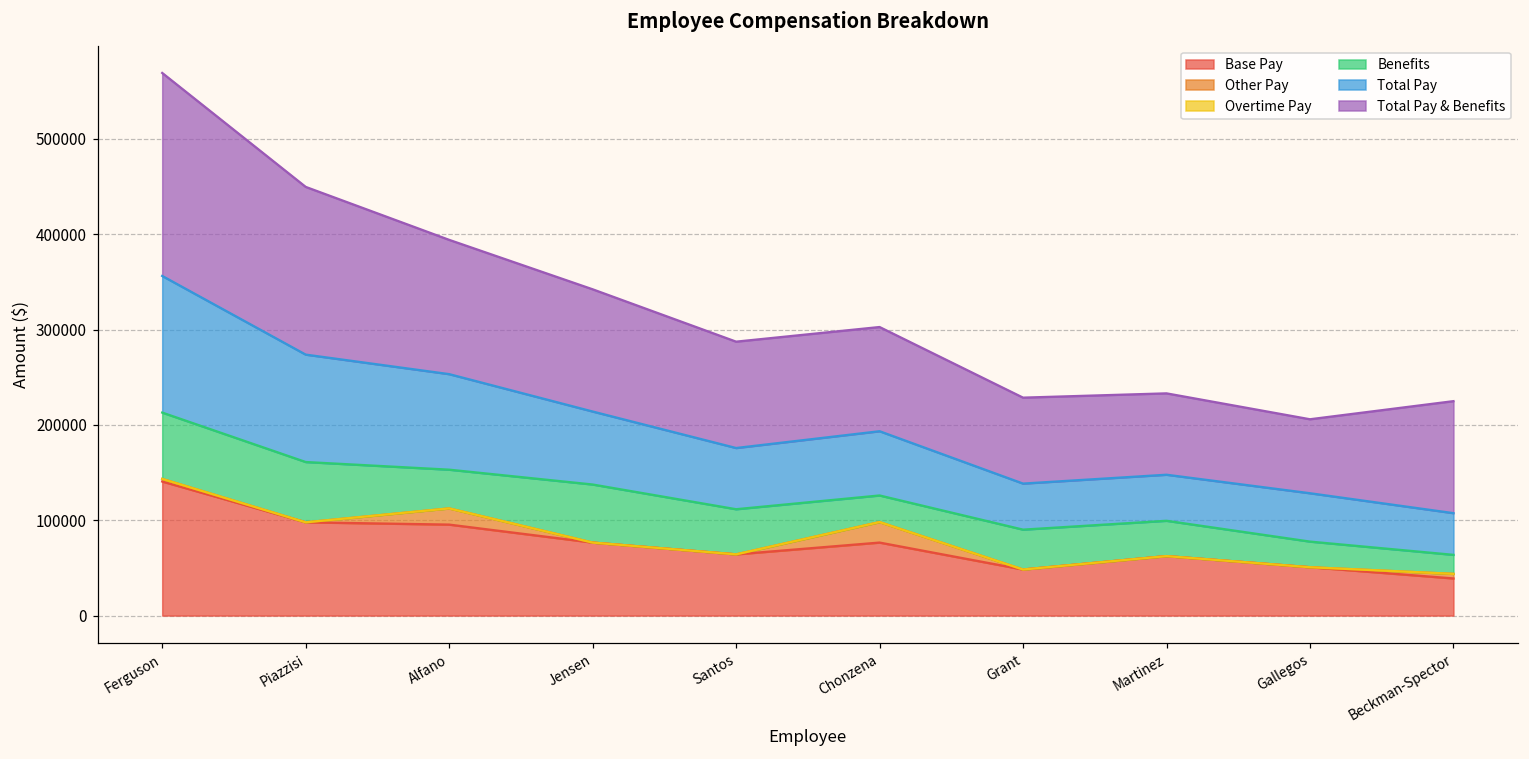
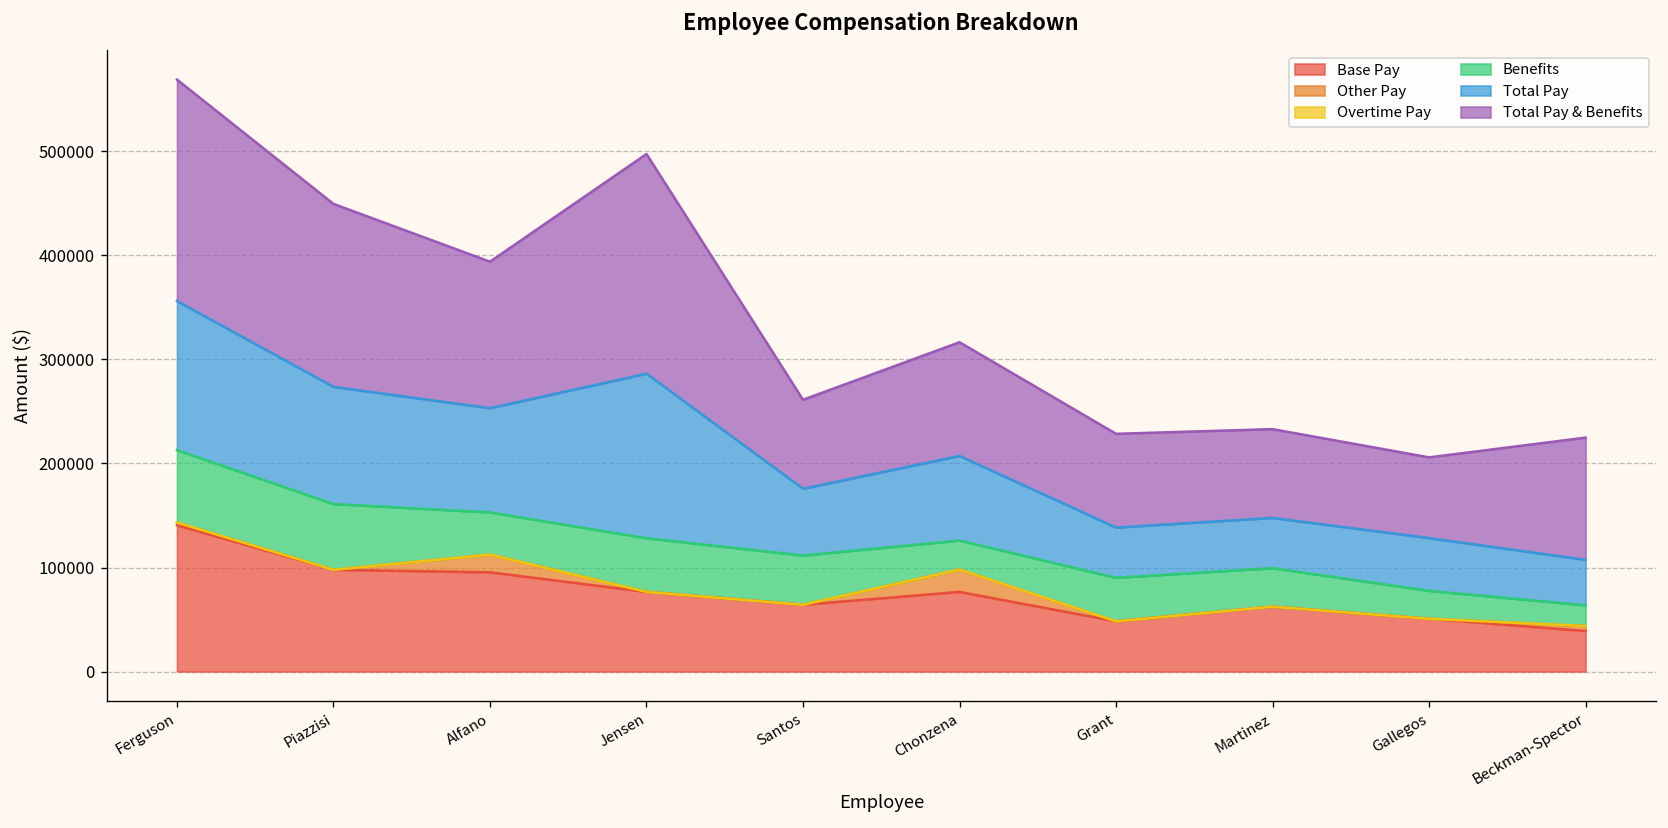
  {
    "Base Pay": {
      "Alfano": 100000,
      "Chonzena": 80000,
      "Beckman-Spector": 40000
    },
    "Overtime Pay": {
      "Beckman-Spector": 0
    },
    "Benefits": {
      "Ferguson": 70000,
      "Piazzisi": 60000,
      "Alfano": 40000,
-     "Jensen": 60000,
+     "Jensen": 50000,
      "Santos": 50000,
      "Chonzena": 30000,
      "Grant": 40000,
      "Martinez": 40000,
      "Gallegos": 30000,
      "Beckman-Spector": 20000
    },
    "Total Pay": {
      "Ferguson": 140000,
      "Piazzisi": 110000,
      "Alfano": 100000,
-     "Jensen": 80000,
+     "Jensen": 160000,
      "Santos": 60000,
-     "Chonzena": 70000,
+     "Chonzena": 80000,
      "Grant": 50000,
      "Martinez": 50000,
      "Gallegos": 50000,
      "Beckman-Spector": 40000
    },
    "Total Pay & Benefits": {
      "Ferguson": 210000,
      "Piazzisi": 180000,
      "Alfano": 140000,
-     "Jensen": 130000,
-     "Santos": 110000,
+     "Jensen": 210000,
+     "Santos": 90000,
      "Chonzena": 110000,
      "Grant": 90000,
      "Martinez": 90000,
      "Gallegos": 80000,
      "Beckman-Spector": 120000
    }
  }
